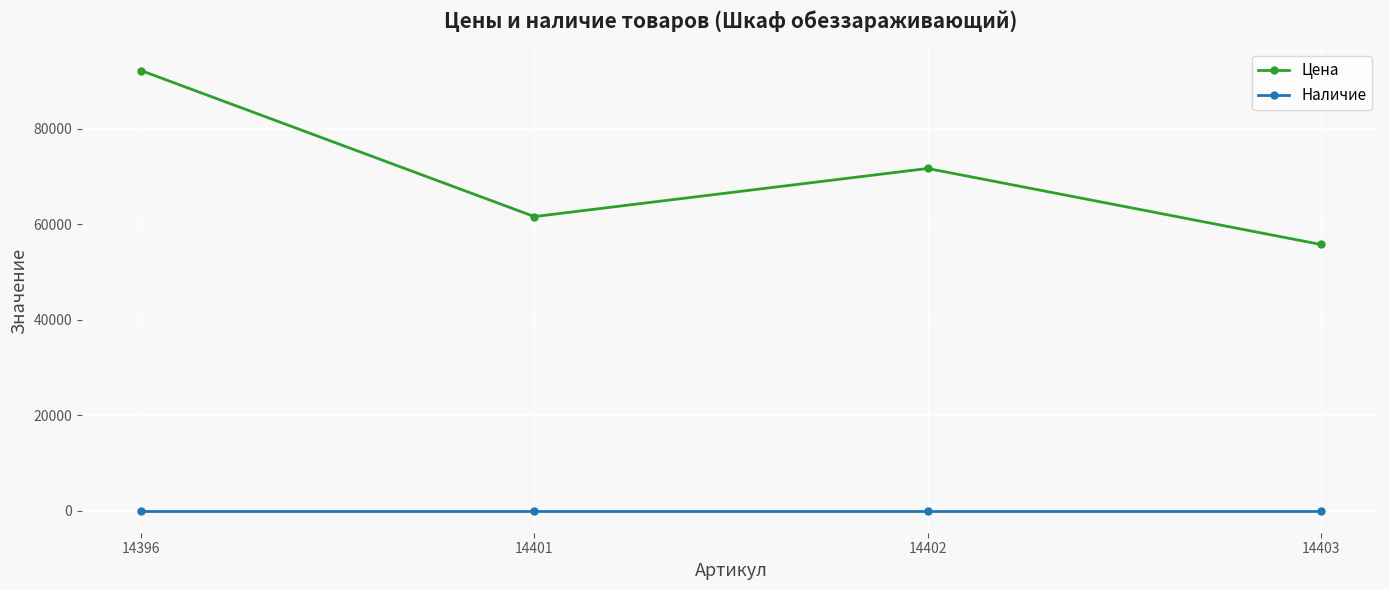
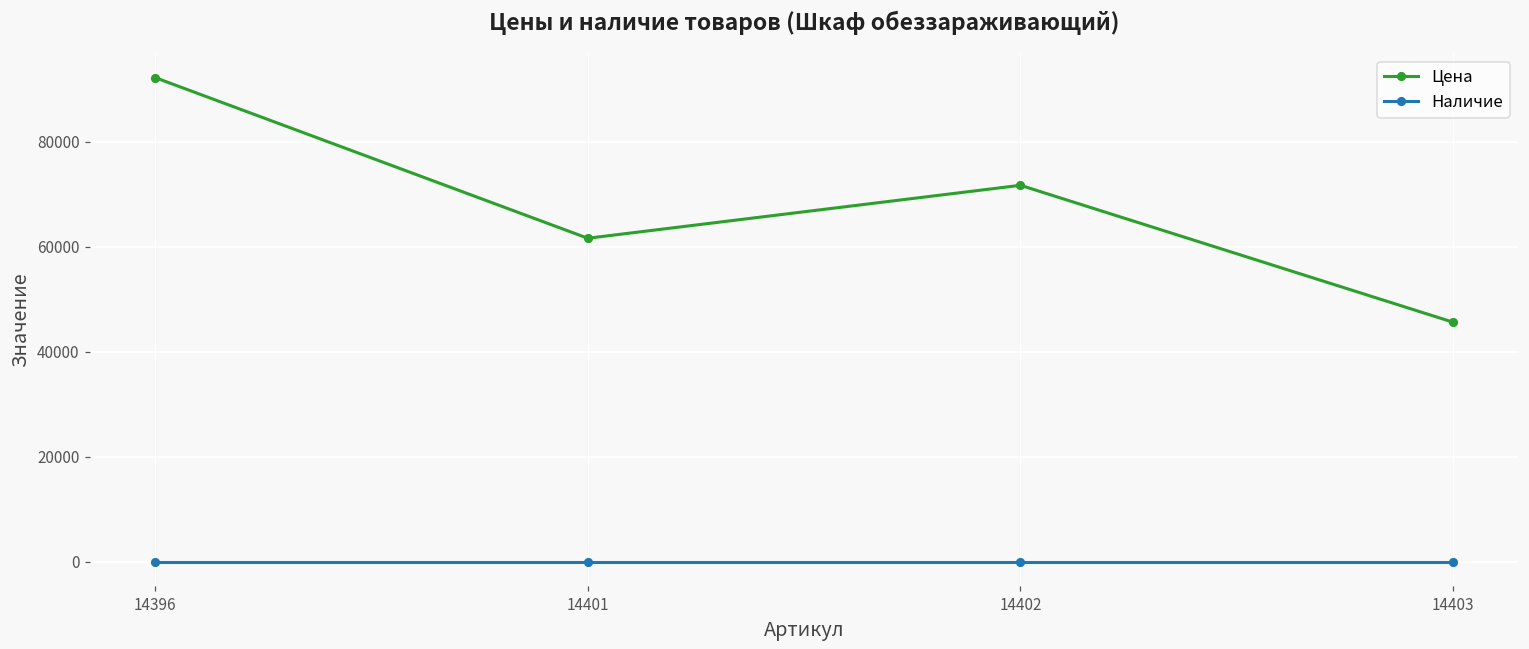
  {
    "Цена": {
      "14396": 92000,
      "14401": 62000,
      "14402": 72000,
-     "14403": 56000
+     "14403": 46000
    },
    "Наличие": {
      "14396": 0,
      "14401": 0,
      "14402": 0,
      "14403": 0
    }
  }
